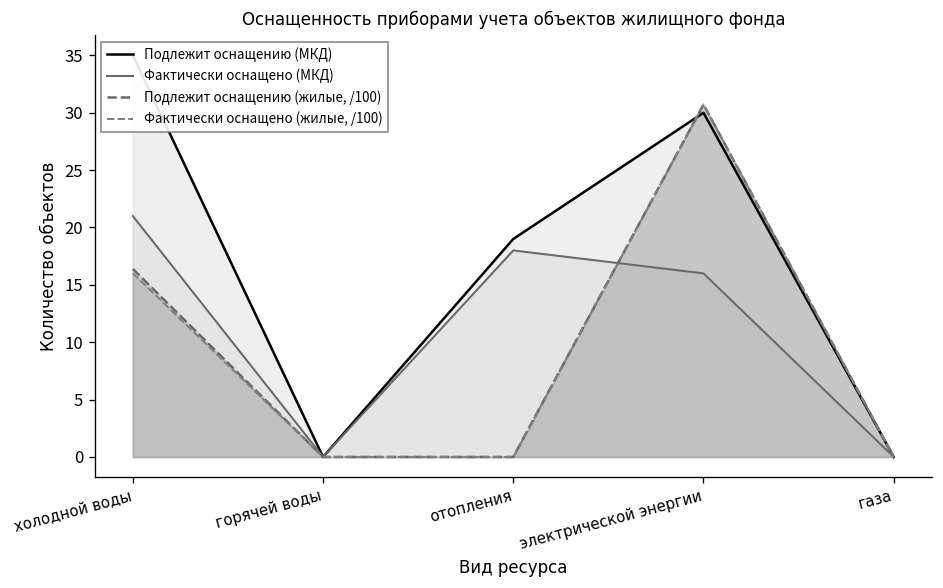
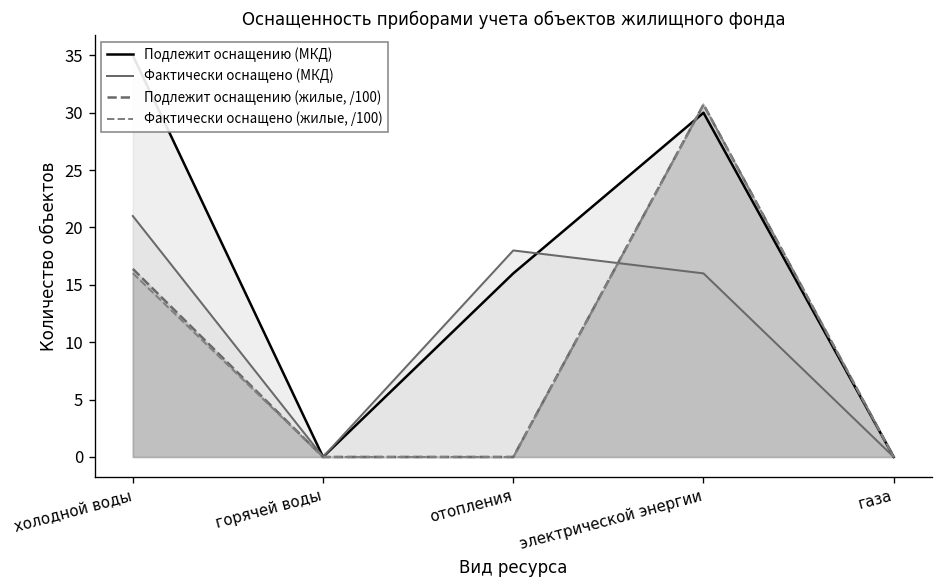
  {
    "Подлежит оснащению (МКД)": {
-     "отопления": 19,
+     "отопления": 16,
      "электрической энергии": 30
    }
  }
